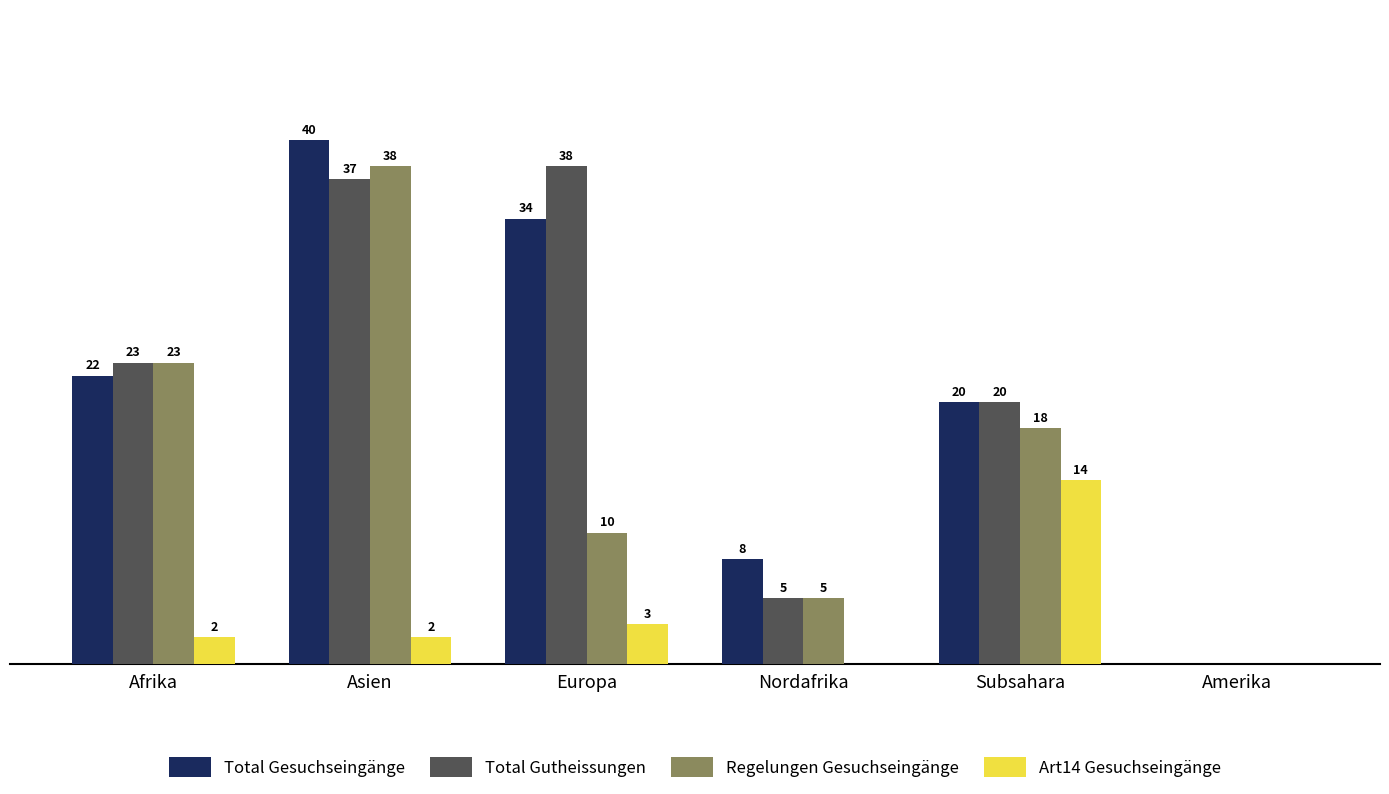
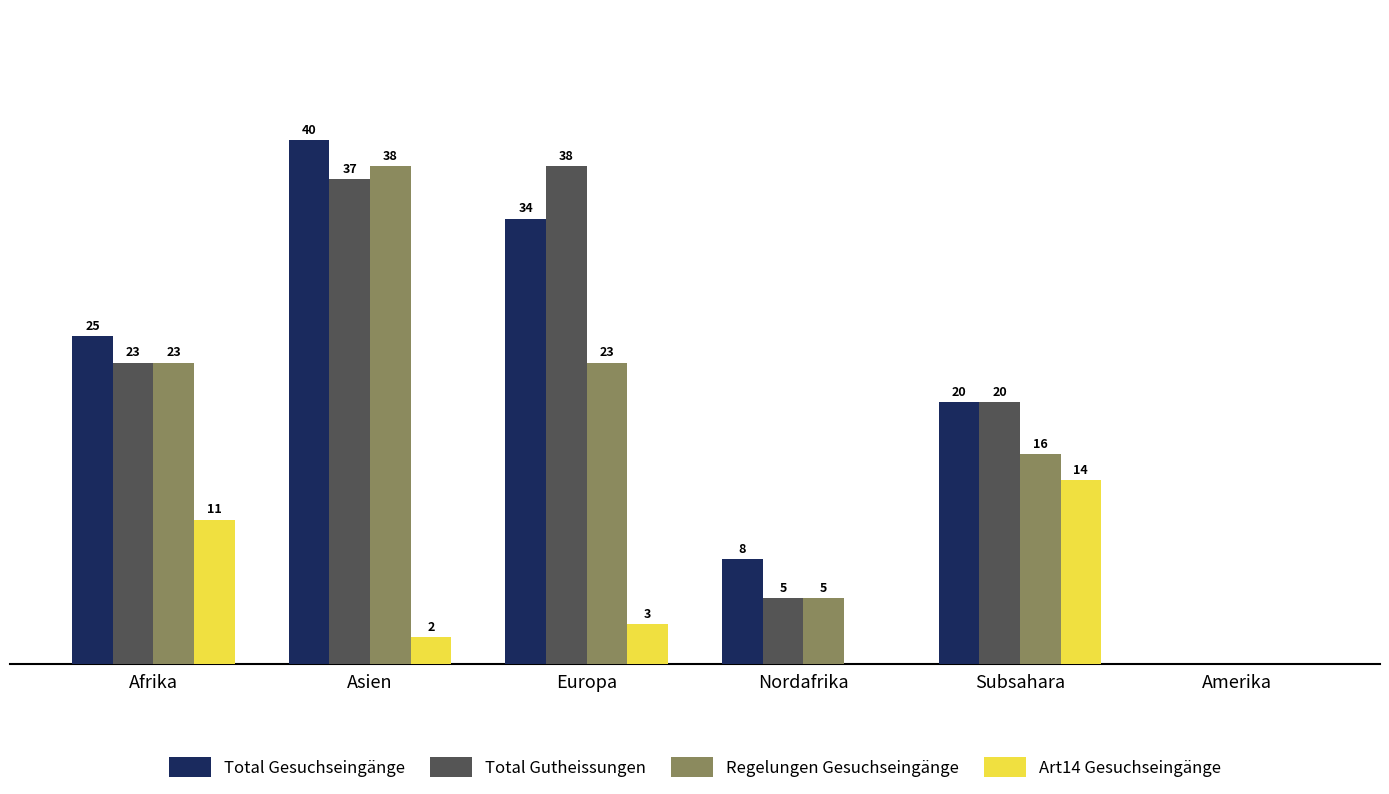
  {
    "Total Gesuchseingänge": {
-     "Afrika": 22,
+     "Afrika": 25,
      "Asien": 40,
      "Europa": 34,
      "Nordafrika": 8,
      "Subsahara": 20
    },
    "Total Gutheissungen": {
      "Afrika": 23,
      "Asien": 37,
      "Europa": 38,
      "Nordafrika": 5,
      "Subsahara": 20
    },
    "Regelungen Gesuchseingänge": {
      "Afrika": 23,
      "Asien": 38,
-     "Europa": 10,
+     "Europa": 23,
      "Nordafrika": 5,
-     "Subsahara": 18
+     "Subsahara": 16
    },
    "Art14 Gesuchseingänge": {
-     "Afrika": 2,
+     "Afrika": 11,
      "Asien": 2,
      "Europa": 3,
      "Subsahara": 14
    }
  }
